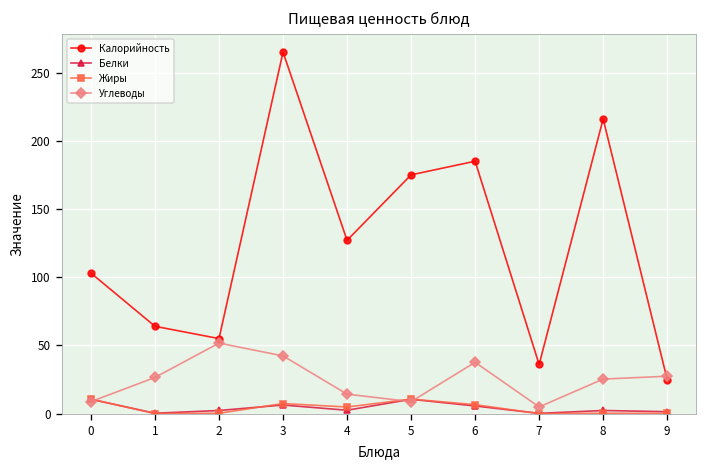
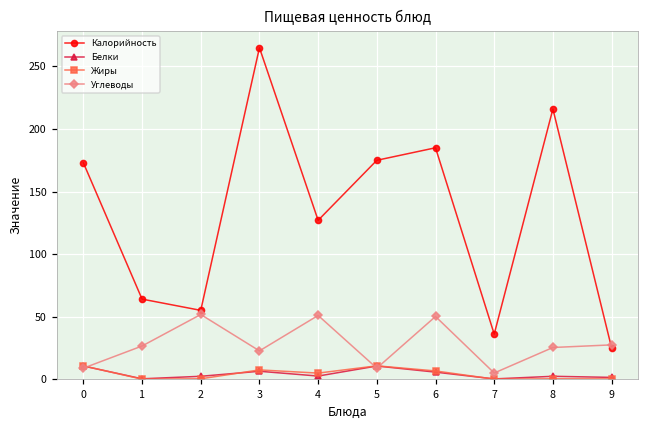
  {
    "Калорийность": {
-     "0": 103,
+     "0": 173,
      "1": 64,
      "2": 55,
      "3": 265,
      "4": 127,
      "5": 175,
      "6": 185,
      "7": 36,
      "8": 216,
      "9": 25
    },
    "Белки": {
      "4": 2
    },
    "Жиры": {
      "4": 5
    },
    "Углеводы": {
      "1": 27,
      "2": 52,
-     "3": 42,
-     "4": 14,
-     "6": 38,
+     "3": 23,
+     "4": 51,
+     "6": 50,
      "7": 5,
      "8": 25,
      "9": 27
    }
  }
